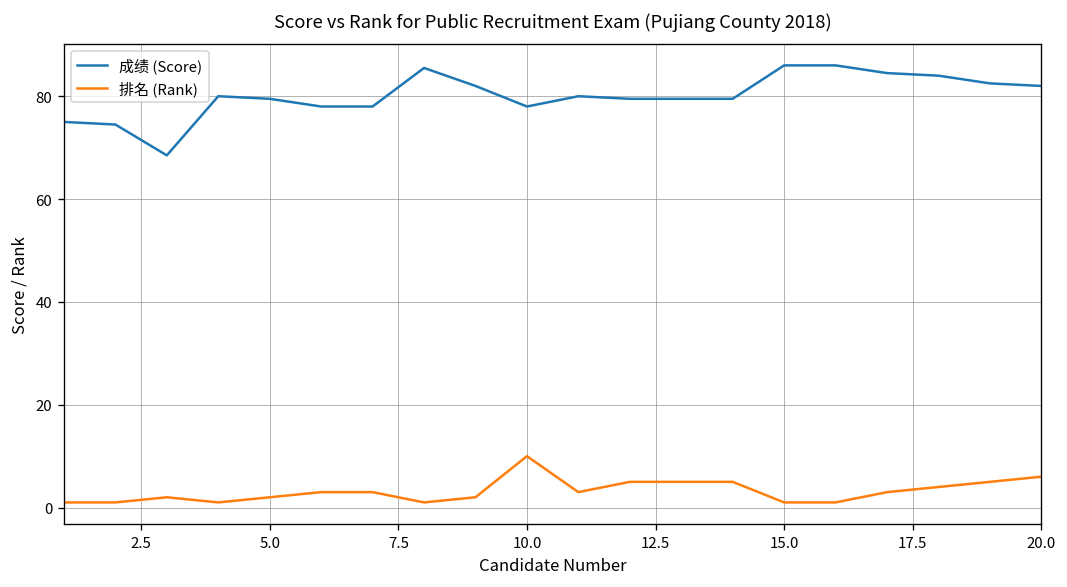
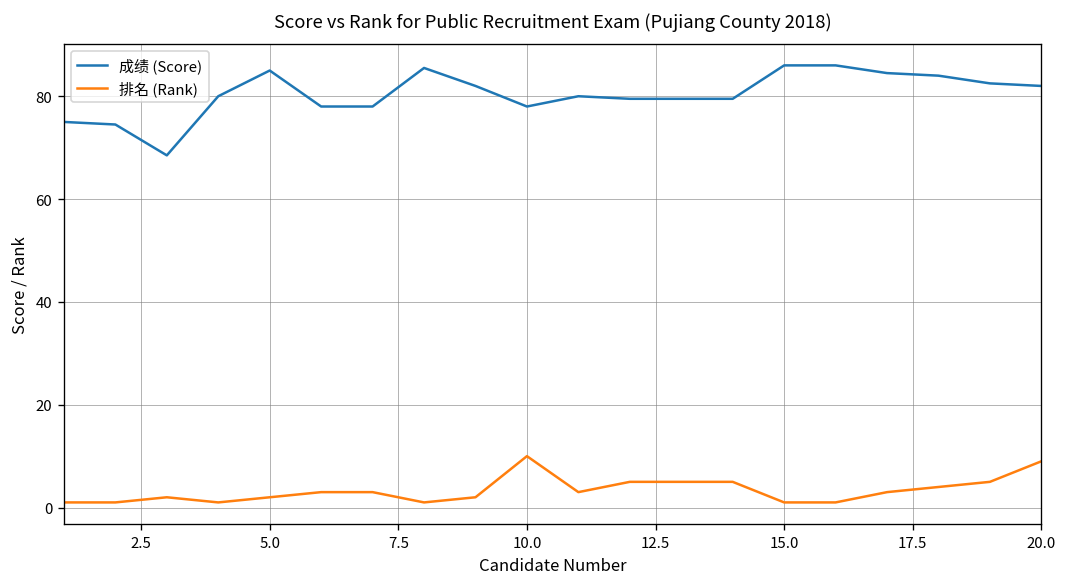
  {
    "成绩 (Score)": {
-     "5.0": 80,
+     "5.0": 85,
      "10.0": 78,
      "15.0": 86,
      "20.0": 82
    },
    "排名 (Rank)": {
      "5.0": 2,
      "10.0": 10,
      "15.0": 1,
-     "20.0": 6
+     "20.0": 9
    }
  }
